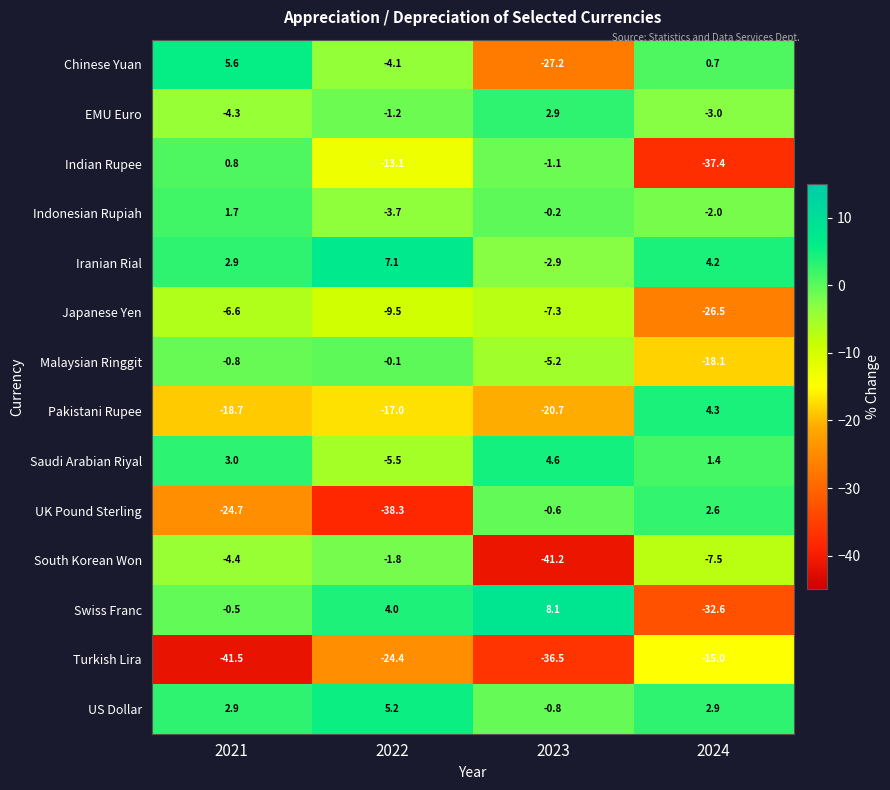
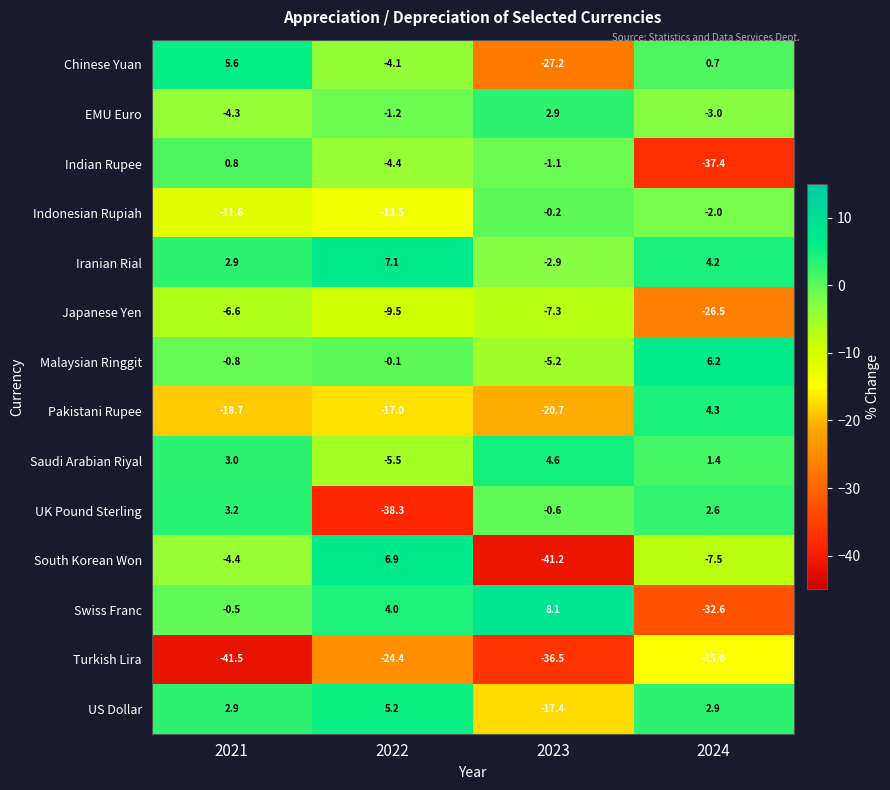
  {
    "Chinese Yuan": {
      "2021": 5.6,
      "2022": -4.1,
      "2023": -27.2,
      "2024": 0.7
    },
    "EMU Euro": {
      "2021": -4.3,
      "2022": -1.2,
      "2023": 2.9,
      "2024": -3.0
    },
    "Indian Rupee": {
      "2021": 0.8,
-     "2022": -13.1,
+     "2022": -4.4,
      "2023": -1.1,
      "2024": -37.4
    },
    "Indonesian Rupiah": {
-     "2021": 1.7,
-     "2022": -3.7,
+     "2021": -11.6,
+     "2022": -13.5,
      "2023": -0.2,
      "2024": -2.0
    },
    "Iranian Rial": {
      "2021": 2.9,
      "2022": 7.1,
      "2023": -2.9,
      "2024": 4.2
    },
    "Japanese Yen": {
      "2021": -6.6,
      "2022": -9.5,
      "2023": -7.3,
      "2024": -26.5
    },
    "Malaysian Ringgit": {
      "2021": -0.8,
      "2022": -0.1,
      "2023": -5.2,
-     "2024": -18.1
+     "2024": 6.2
    },
    "Pakistani Rupee": {
      "2021": -18.7,
      "2022": -17.0,
      "2023": -20.7,
      "2024": 4.3
    },
    "Saudi Arabian Riyal": {
      "2021": 3.0,
      "2022": -5.5,
      "2023": 4.6,
      "2024": 1.4
    },
    "UK Pound Sterling": {
-     "2021": -24.7,
+     "2021": 3.2,
      "2022": -38.3,
      "2023": -0.6,
      "2024": 2.6
    },
    "South Korean Won": {
      "2021": -4.4,
-     "2022": -1.8,
+     "2022": 6.9,
      "2023": -41.2,
      "2024": -7.5
    },
    "Swiss Franc": {
      "2021": -0.5,
      "2022": 4.0,
      "2023": 8.1,
      "2024": -32.6
    },
    "Turkish Lira": {
      "2021": -41.5,
      "2022": -24.4,
      "2023": -36.5,
      "2024": -15.0
    },
    "US Dollar": {
      "2021": 2.9,
      "2022": 5.2,
-     "2023": -0.8,
+     "2023": -17.4,
      "2024": 2.9
    }
  }
